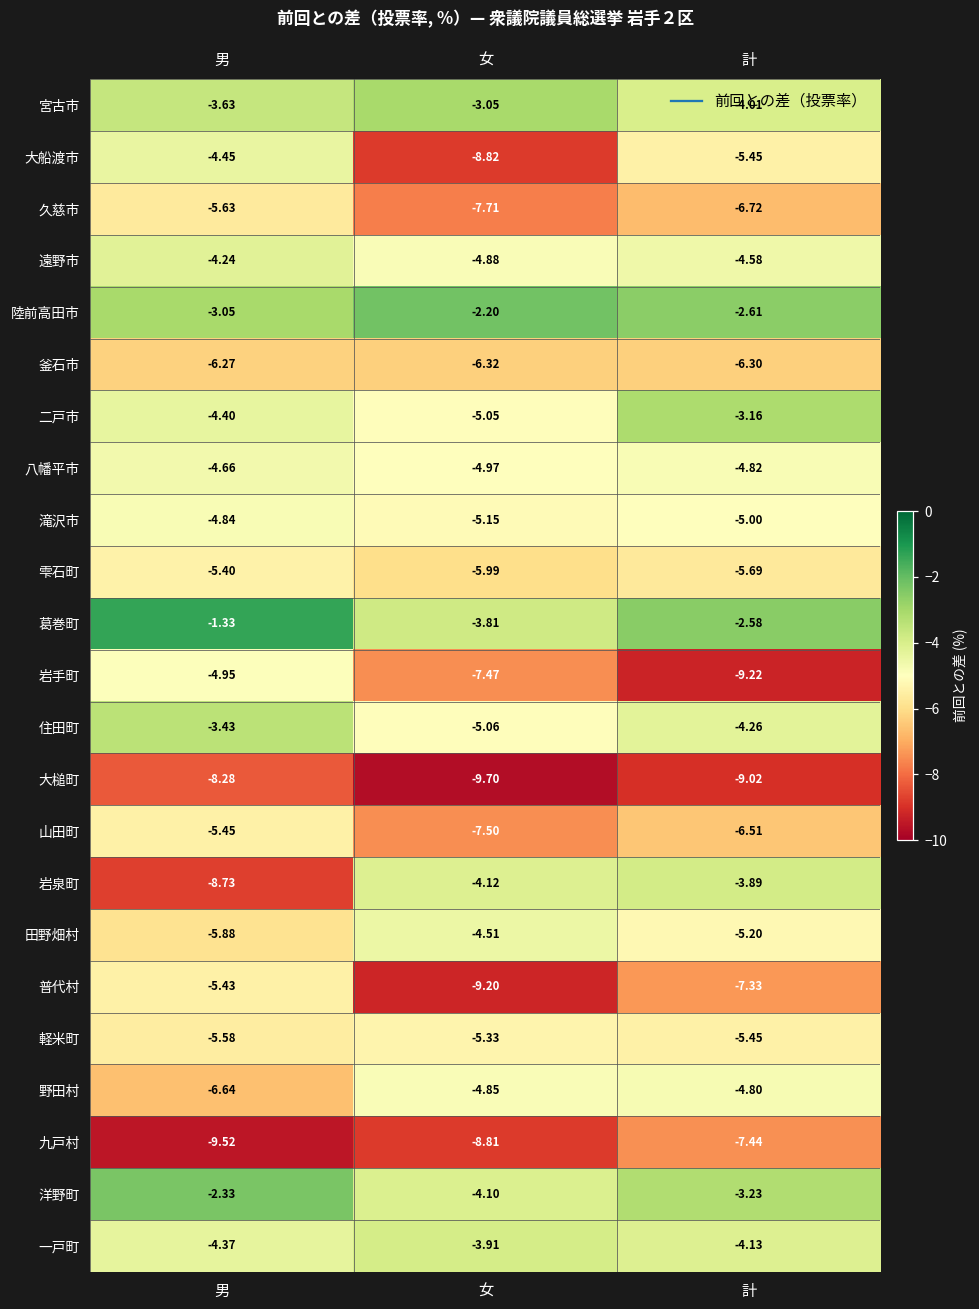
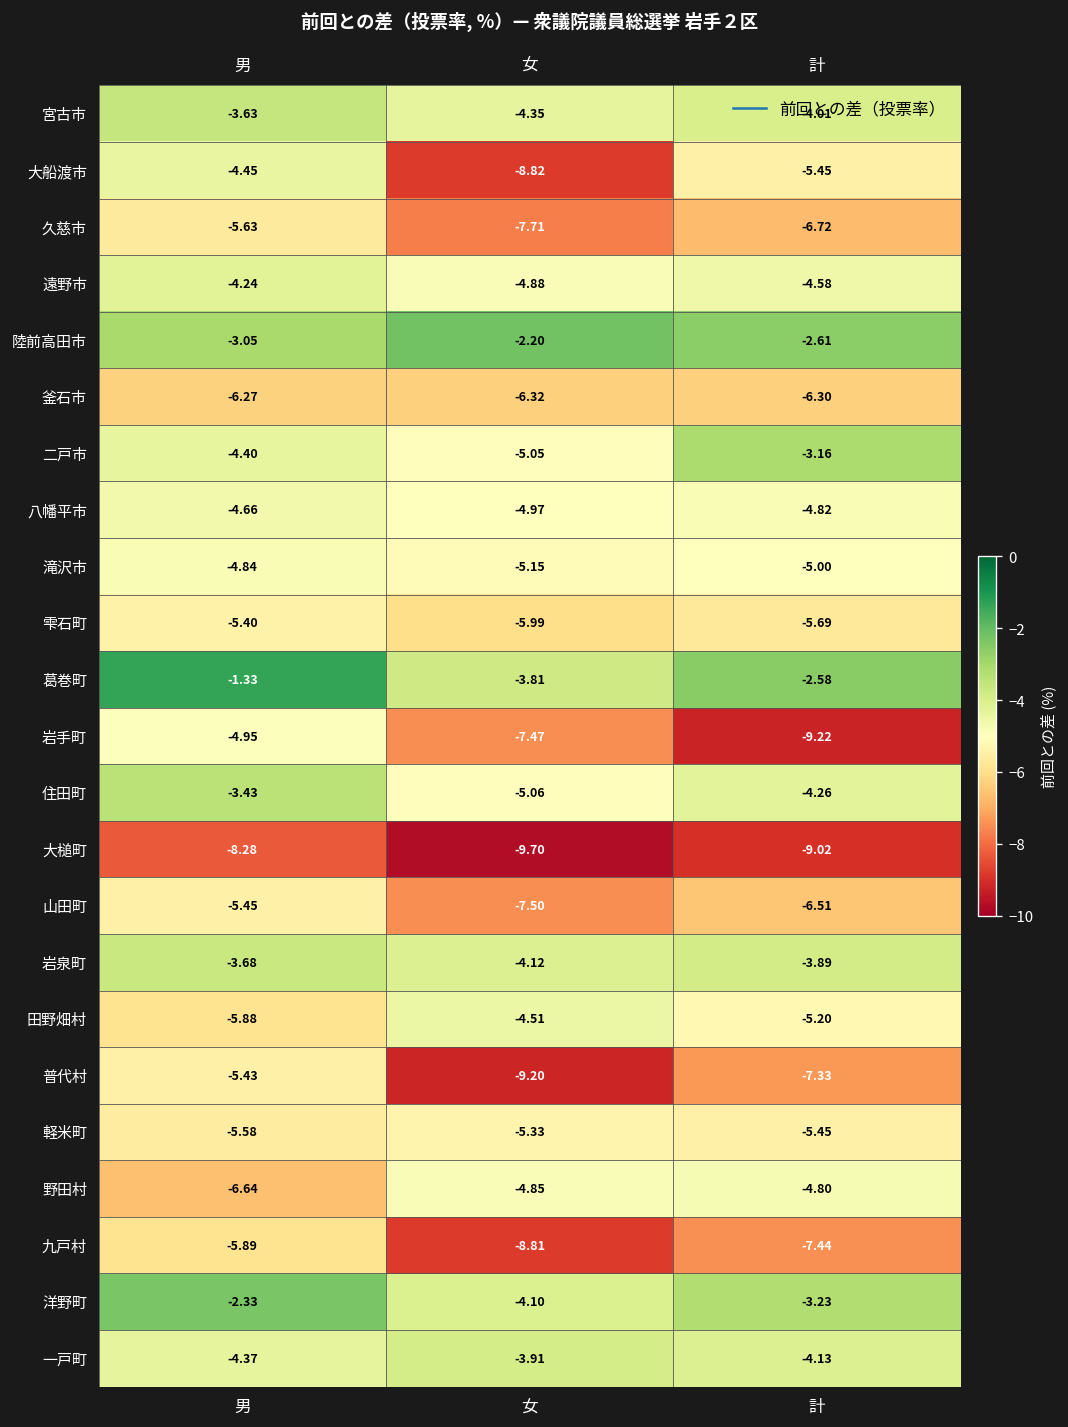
  {
    "宮古市": {
      "男": -3.63,
-     "女": -3.05,
+     "女": -4.35,
      "計": -4.01
    },
    "大船渡市": {
      "男": -4.45,
      "女": -8.82,
      "計": -5.45
    },
    "久慈市": {
      "男": -5.63,
      "女": -7.71,
      "計": -6.72
    },
    "遠野市": {
      "男": -4.24,
      "女": -4.88,
      "計": -4.58
    },
    "陸前高田市": {
      "男": -3.05,
      "女": -2.20,
      "計": -2.61
    },
    "釜石市": {
      "男": -6.27,
      "女": -6.32,
      "計": -6.30
    },
    "二戸市": {
      "男": -4.40,
      "女": -5.05,
      "計": -3.16
    },
    "八幡平市": {
      "男": -4.66,
      "女": -4.97,
      "計": -4.82
    },
    "滝沢市": {
      "男": -4.84,
      "女": -5.15,
      "計": -5.00
    },
    "雫石町": {
      "男": -5.40,
      "女": -5.99,
      "計": -5.69
    },
    "葛巻町": {
      "男": -1.33,
      "女": -3.81,
      "計": -2.58
    },
    "岩手町": {
      "男": -4.95,
      "女": -7.47,
      "計": -9.22
    },
    "住田町": {
      "男": -3.43,
      "女": -5.06,
      "計": -4.26
    },
    "大槌町": {
      "男": -8.28,
      "女": -9.70,
      "計": -9.02
    },
    "山田町": {
      "男": -5.45,
      "女": -7.50,
      "計": -6.51
    },
    "岩泉町": {
-     "男": -8.73,
+     "男": -3.68,
      "女": -4.12,
      "計": -3.89
    },
    "田野畑村": {
      "男": -5.88,
      "女": -4.51,
      "計": -5.20
    },
    "普代村": {
      "男": -5.43,
      "女": -9.20,
      "計": -7.33
    },
    "軽米町": {
      "男": -5.58,
      "女": -5.33,
      "計": -5.45
    },
    "野田村": {
      "男": -6.64,
      "女": -4.85,
      "計": -4.80
    },
    "九戸村": {
-     "男": -9.52,
+     "男": -5.89,
      "女": -8.81,
      "計": -7.44
    },
    "洋野町": {
      "男": -2.33,
      "女": -4.10,
      "計": -3.23
    },
    "一戸町": {
      "男": -4.37,
      "女": -3.91,
      "計": -4.13
    }
  }
